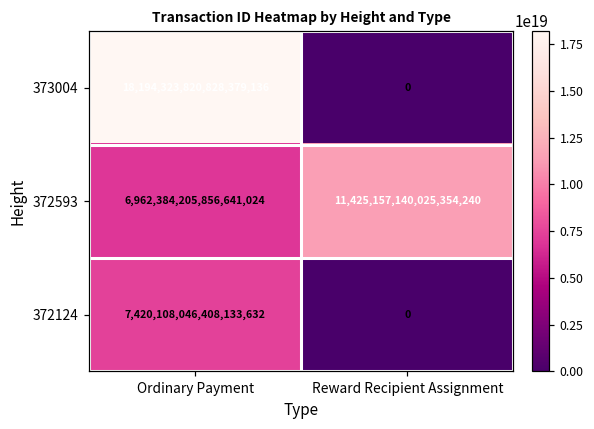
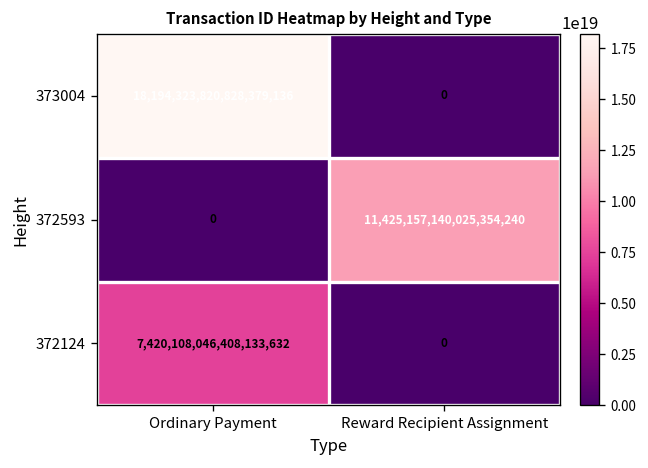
  {
    "373004": {
      "Reward Recipient Assignment": "0"
    },
    "372593": {
-     "Ordinary Payment": "6,962,384,205,856,641,024",
+     "Ordinary Payment": "0",
      "Reward Recipient Assignment": "11,425,157,140,025,354,240"
    },
    "372124": {
      "Ordinary Payment": "7,420,108,046,408,133,632",
      "Reward Recipient Assignment": "0"
    }
  }
